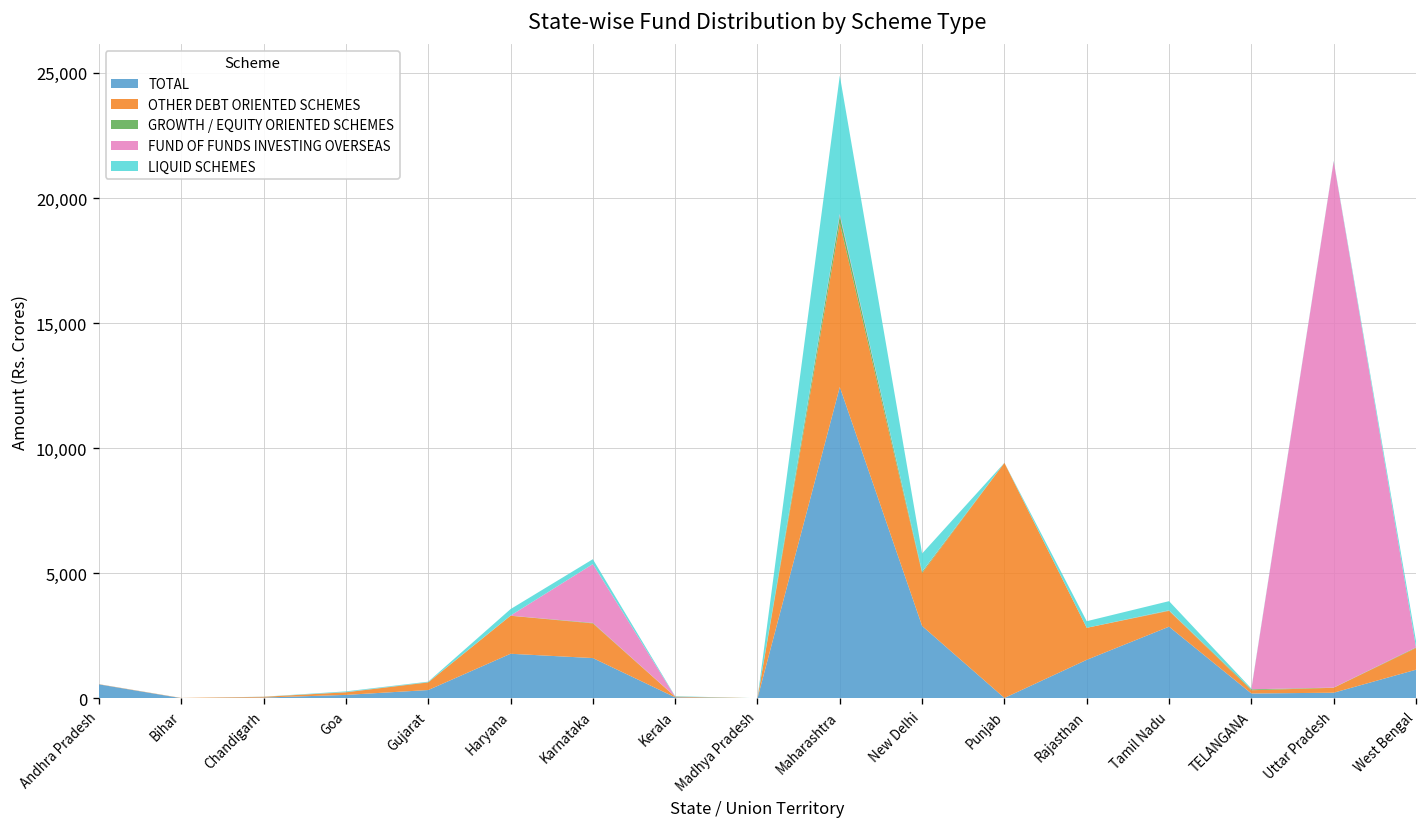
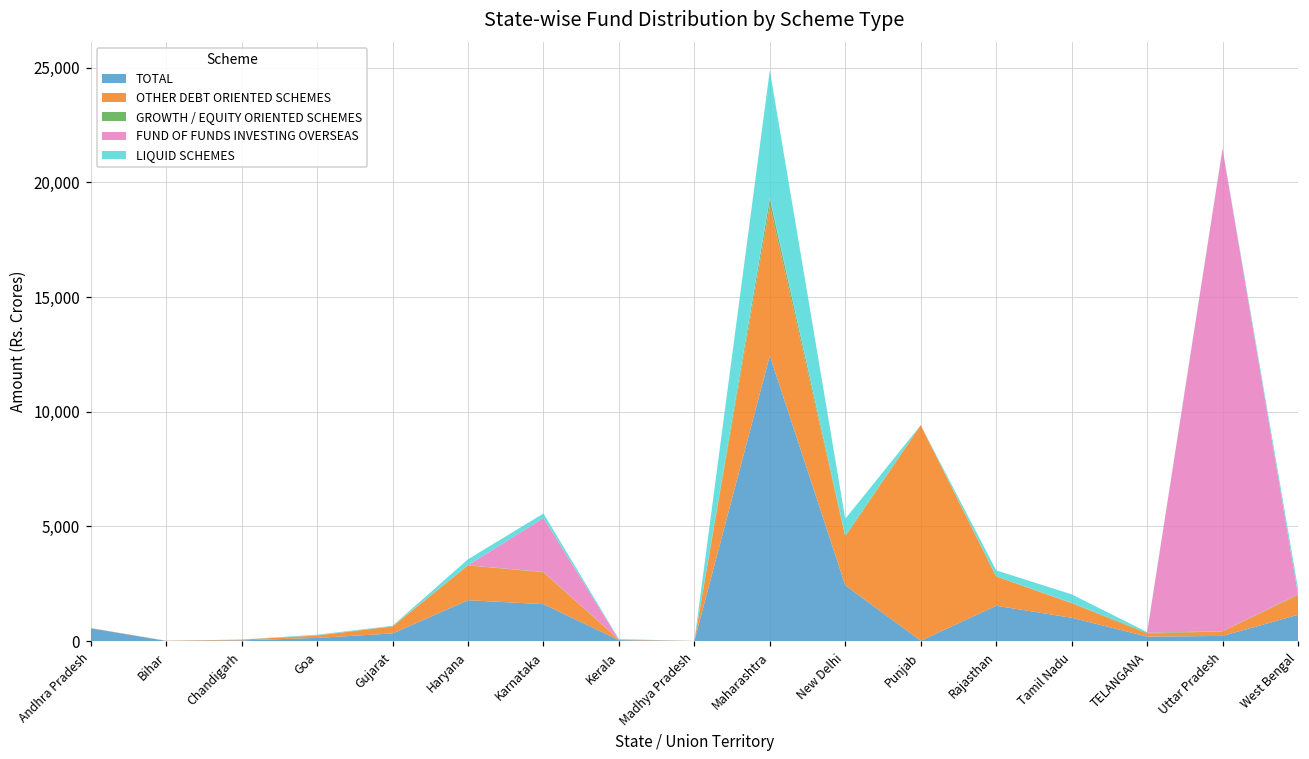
  {
    "TOTAL": {
      "Gujarat": "300",
      "Haryana": "1,800",
      "Karnataka": "1,600",
      "Maharashtra": "12,400",
-     "New Delhi": "2,900",
+     "New Delhi": "2,400",
      "Rajasthan": "1,500",
-     "Tamil Nadu": "2,900",
+     "Tamil Nadu": "1,000",
      "TELANGANA": "200",
      "Uttar Pradesh": "200",
      "West Bengal": "1,100"
    },
    "OTHER DEBT ORIENTED SCHEMES": {
      "Maharashtra": "6,500"
    },
    "FUND OF FUNDS INVESTING OVERSEAS": {
      "Karnataka": "2,400"
    },
    "LIQUID SCHEMES": {
      "Haryana": "300",
      "Karnataka": "200",
      "Maharashtra": "5,500",
      "New Delhi": "700",
      "Rajasthan": "300",
      "Tamil Nadu": "400",
      "West Bengal": "300"
    }
  }
